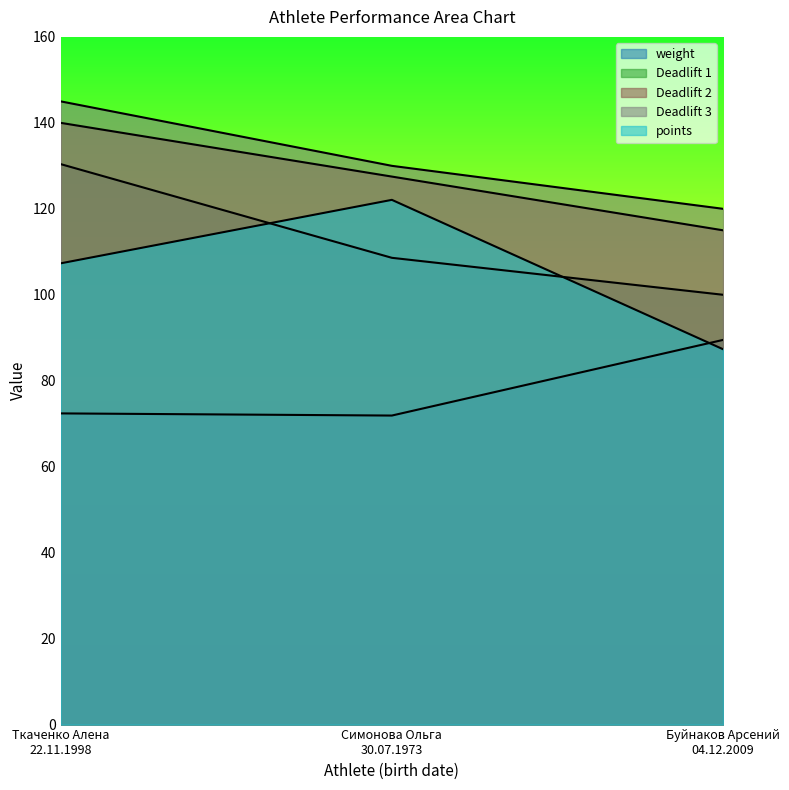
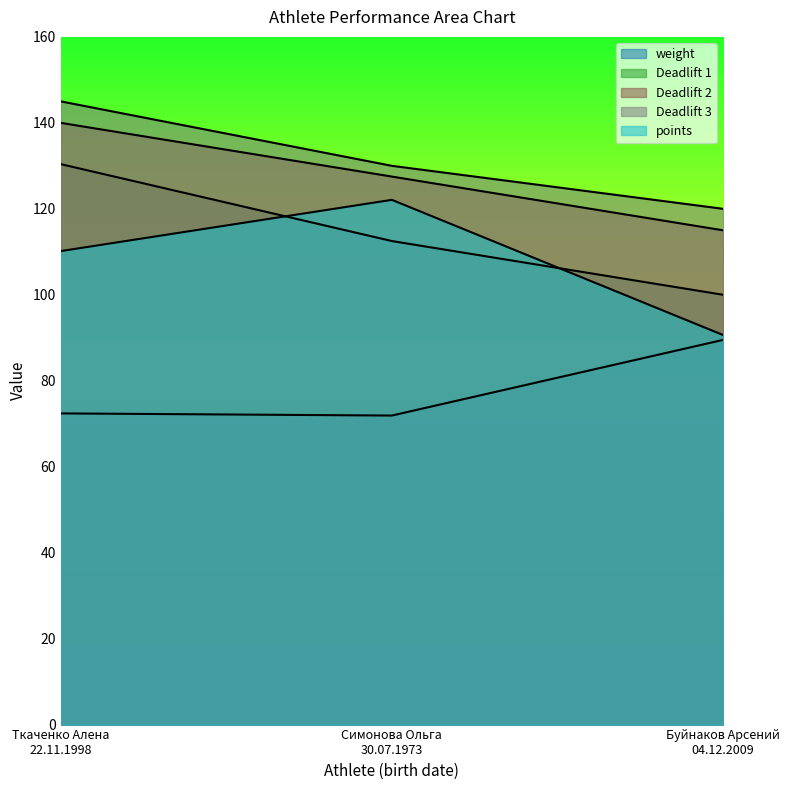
  {
    "weight": {
      "Ткаченко Алена 22.11.1998": 72,
      "Симонова Ольга 30.07.1973": 72,
      "Буйнаков Арсений 04.12.2009": 90
    },
    "Deadlift 1": {
      "Ткаченко Алена 22.11.1998": 130,
-     "Симонова Ольга 30.07.1973": 109,
+     "Симонова Ольга 30.07.1973": 113,
      "Буйнаков Арсений 04.12.2009": 100
    },
    "points": {
-     "Ткаченко Алена 22.11.1998": 107,
+     "Ткаченко Алена 22.11.1998": 110,
      "Симонова Ольга 30.07.1973": 122,
-     "Буйнаков Арсений 04.12.2009": 87
+     "Буйнаков Арсений 04.12.2009": 91
    }
  }
